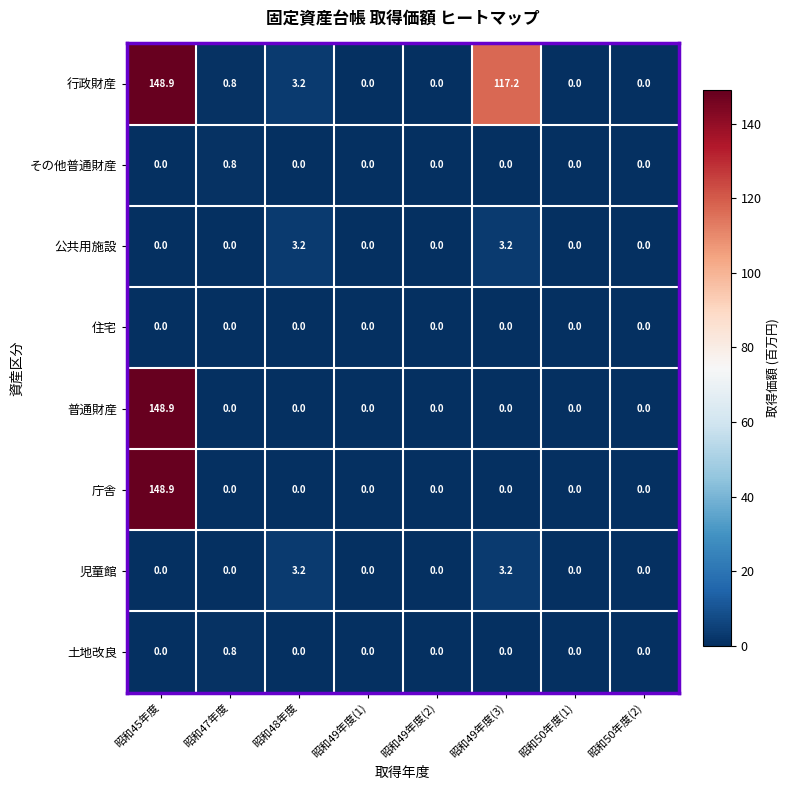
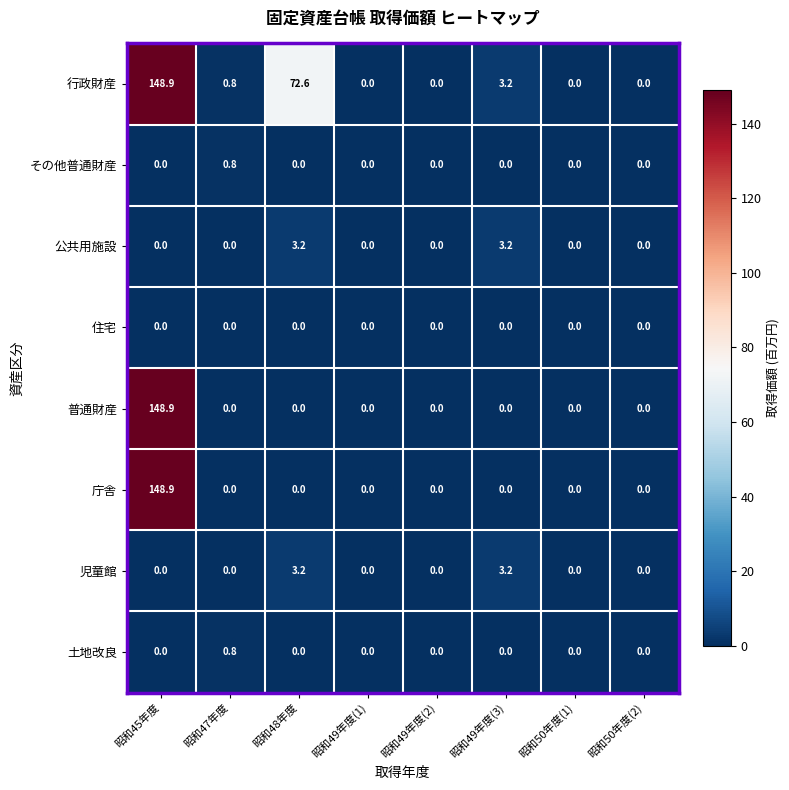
  {
    "行政財産": {
      "昭和45年度": 148.9,
      "昭和47年度": 0.8,
-     "昭和48年度": 3.2,
+     "昭和48年度": 72.6,
      "昭和49年度(1)": 0.0,
      "昭和49年度(2)": 0.0,
-     "昭和49年度(3)": 117.2,
+     "昭和49年度(3)": 3.2,
      "昭和50年度(1)": 0.0,
      "昭和50年度(2)": 0.0
    },
    "その他普通財産": {
      "昭和45年度": 0.0,
      "昭和47年度": 0.8,
      "昭和48年度": 0.0,
      "昭和49年度(1)": 0.0,
      "昭和49年度(2)": 0.0,
      "昭和49年度(3)": 0.0,
      "昭和50年度(1)": 0.0,
      "昭和50年度(2)": 0.0
    },
    "公共用施設": {
      "昭和45年度": 0.0,
      "昭和47年度": 0.0,
      "昭和48年度": 3.2,
      "昭和49年度(1)": 0.0,
      "昭和49年度(2)": 0.0,
      "昭和49年度(3)": 3.2,
      "昭和50年度(1)": 0.0,
      "昭和50年度(2)": 0.0
    },
    "住宅": {
      "昭和45年度": 0.0,
      "昭和47年度": 0.0,
      "昭和48年度": 0.0,
      "昭和49年度(1)": 0.0,
      "昭和49年度(2)": 0.0,
      "昭和49年度(3)": 0.0,
      "昭和50年度(1)": 0.0,
      "昭和50年度(2)": 0.0
    },
    "普通財産": {
      "昭和45年度": 148.9,
      "昭和47年度": 0.0,
      "昭和48年度": 0.0,
      "昭和49年度(1)": 0.0,
      "昭和49年度(2)": 0.0,
      "昭和49年度(3)": 0.0,
      "昭和50年度(1)": 0.0,
      "昭和50年度(2)": 0.0
    },
    "庁舎": {
      "昭和45年度": 148.9,
      "昭和47年度": 0.0,
      "昭和48年度": 0.0,
      "昭和49年度(1)": 0.0,
      "昭和49年度(2)": 0.0,
      "昭和49年度(3)": 0.0,
      "昭和50年度(1)": 0.0,
      "昭和50年度(2)": 0.0
    },
    "児童館": {
      "昭和45年度": 0.0,
      "昭和47年度": 0.0,
      "昭和48年度": 3.2,
      "昭和49年度(1)": 0.0,
      "昭和49年度(2)": 0.0,
      "昭和49年度(3)": 3.2,
      "昭和50年度(1)": 0.0,
      "昭和50年度(2)": 0.0
    },
    "土地改良": {
      "昭和45年度": 0.0,
      "昭和47年度": 0.8,
      "昭和48年度": 0.0,
      "昭和49年度(1)": 0.0,
      "昭和49年度(2)": 0.0,
      "昭和49年度(3)": 0.0,
      "昭和50年度(1)": 0.0,
      "昭和50年度(2)": 0.0
    }
  }
